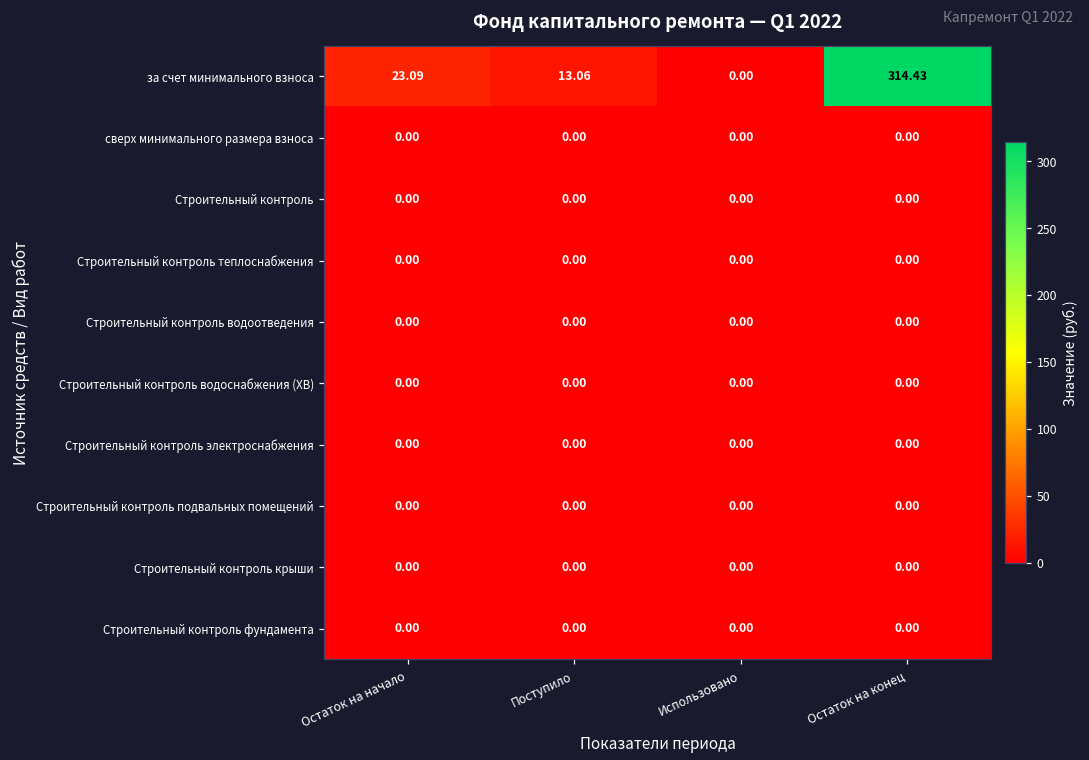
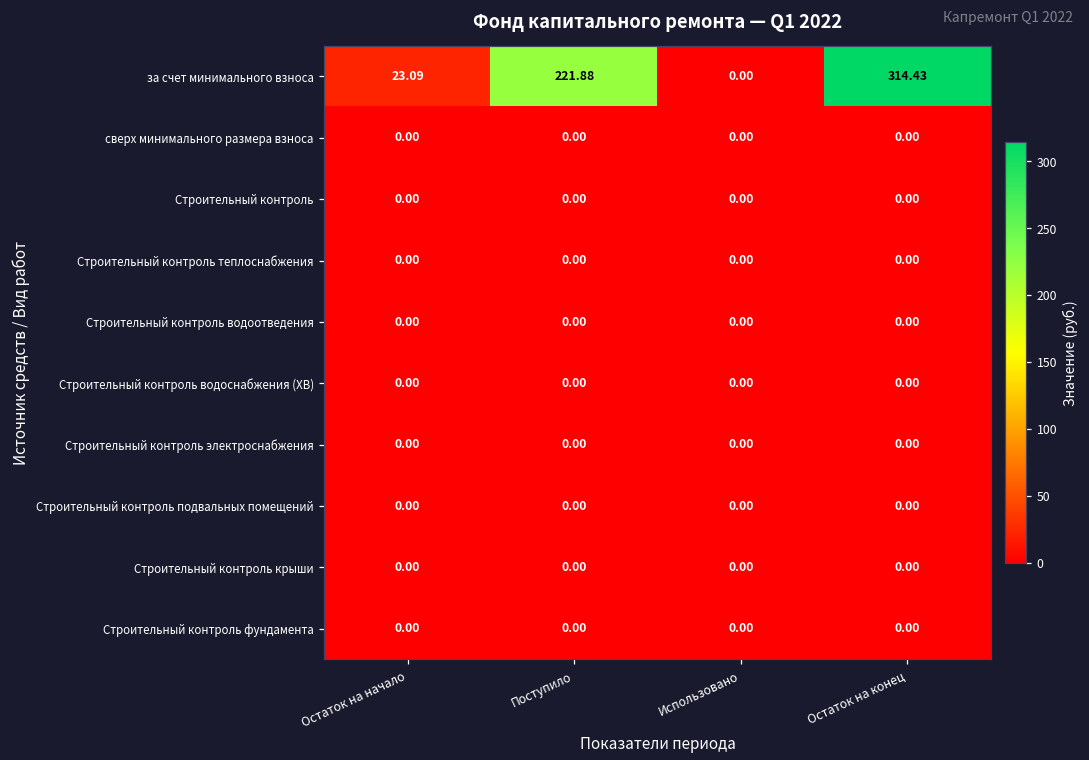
  {
    "за счет минимального взноса": {
      "Остаток на начало": 23.09,
-     "Поступило": 13.06,
+     "Поступило": 221.88,
      "Использовано": 0.00,
      "Остаток на конец": 314.43
    },
    "сверх минимального размера взноса": {
      "Остаток на начало": 0.00,
      "Поступило": 0.00,
      "Использовано": 0.00,
      "Остаток на конец": 0.00
    },
    "Строительный контроль": {
      "Остаток на начало": 0.00,
      "Поступило": 0.00,
      "Использовано": 0.00,
      "Остаток на конец": 0.00
    },
    "Строительный контроль теплоснабжения": {
      "Остаток на начало": 0.00,
      "Поступило": 0.00,
      "Использовано": 0.00,
      "Остаток на конец": 0.00
    },
    "Строительный контроль водоотведения": {
      "Остаток на начало": 0.00,
      "Поступило": 0.00,
      "Использовано": 0.00,
      "Остаток на конец": 0.00
    },
    "Строительный контроль водоснабжения (ХВ)": {
      "Остаток на начало": 0.00,
      "Поступило": 0.00,
      "Использовано": 0.00,
      "Остаток на конец": 0.00
    },
    "Строительный контроль электроснабжения": {
      "Остаток на начало": 0.00,
      "Поступило": 0.00,
      "Использовано": 0.00,
      "Остаток на конец": 0.00
    },
    "Строительный контроль подвальных помещений": {
      "Остаток на начало": 0.00,
      "Поступило": 0.00,
      "Использовано": 0.00,
      "Остаток на конец": 0.00
    },
    "Строительный контроль крыши": {
      "Остаток на начало": 0.00,
      "Поступило": 0.00,
      "Использовано": 0.00,
      "Остаток на конец": 0.00
    },
    "Строительный контроль фундамента": {
      "Остаток на начало": 0.00,
      "Поступило": 0.00,
      "Использовано": 0.00,
      "Остаток на конец": 0.00
    }
  }
